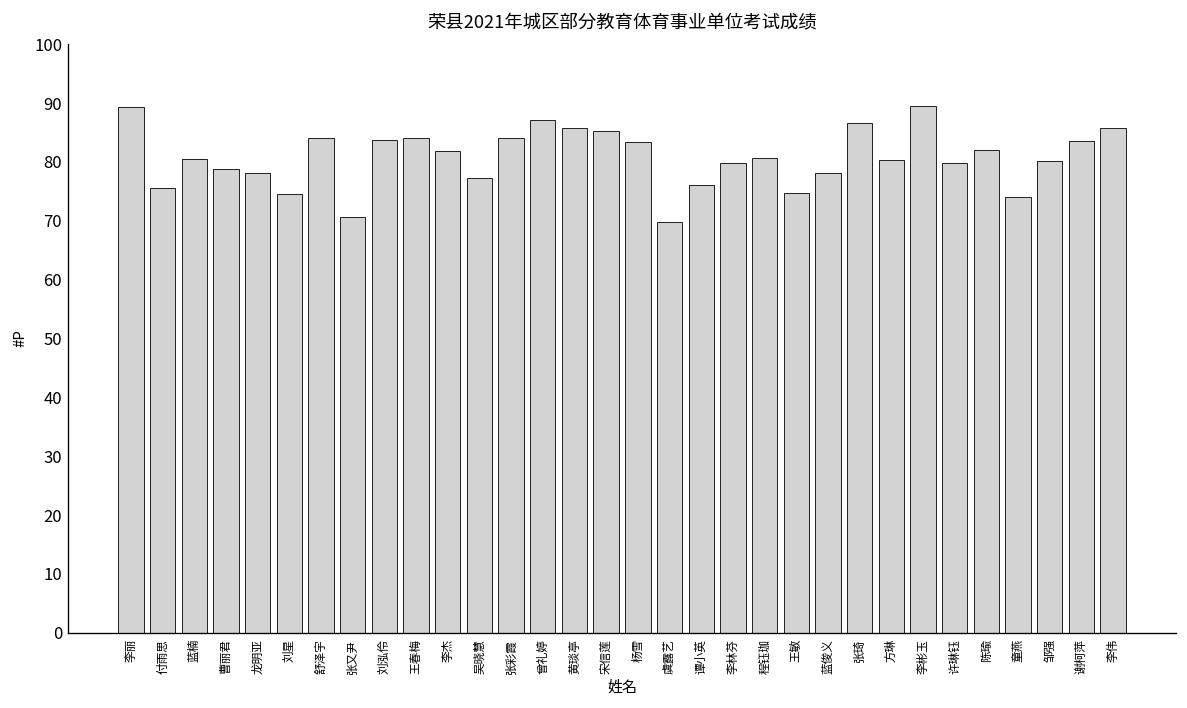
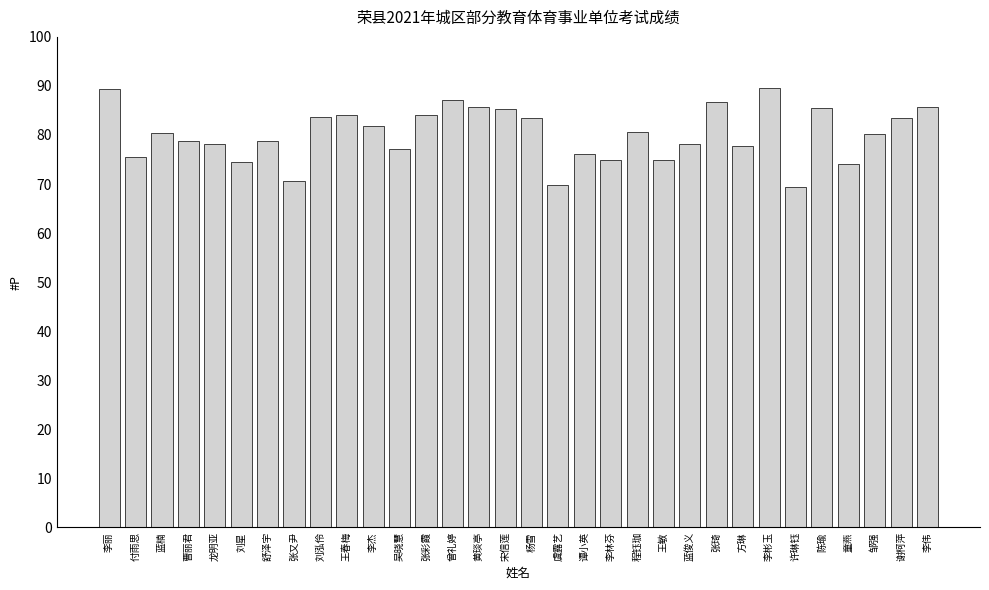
  {
    "李丽": 89,
    "付雨思": 76,
    "蓝楠": 81,
    "曹丽君": 79,
    "龙明亚": 78,
    "刘星": 75,
-   "舒泽宇": 84,
+   "舒泽宇": 79,
    "张又尹": 71,
    "刘泓伶": 84,
    "王春梅": 84,
    "李杰": 82,
    "吴晓慧": 77,
    "张彩霞": 84,
    "曾礼婷": 87,
    "黄琰亭": 86,
    "宋信莲": 85,
    "杨雪": 83,
    "虞露艺": 70,
    "谭小英": 76,
-   "李林芬": 80,
+   "李林芬": 75,
    "程钰珈": 81,
    "王敏": 75,
    "蓝俊义": 78,
    "张琦": 87,
-   "方琳": 80,
+   "方琳": 78,
    "李彬玉": 90,
-   "许琳钰": 80,
-   "陈瑜": 82,
+   "许琳钰": 69,
+   "陈瑜": 86,
    "童燕": 74,
    "邹强": 80,
    "谢柯萍": 84,
    "李伟": 86
  }
